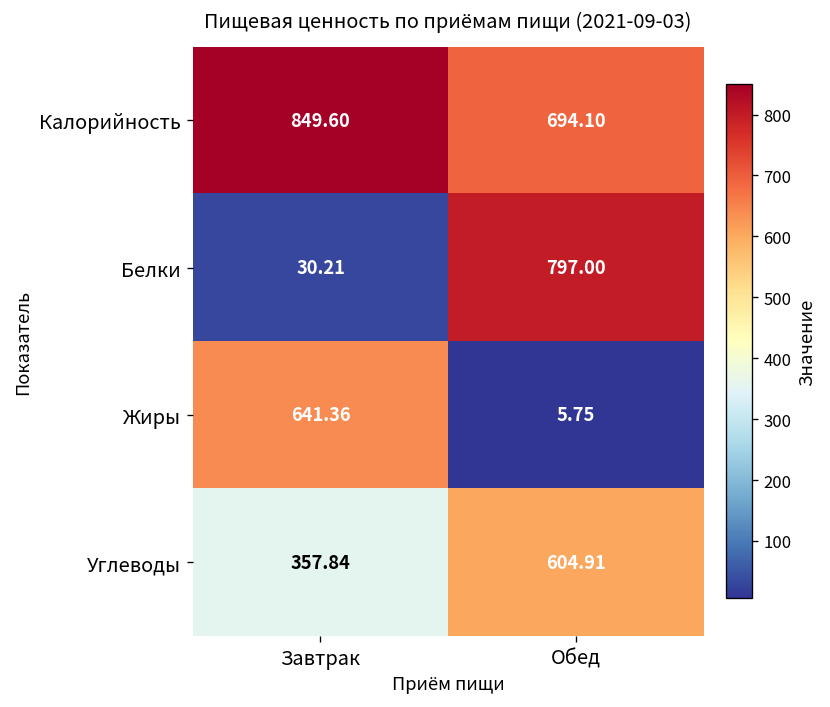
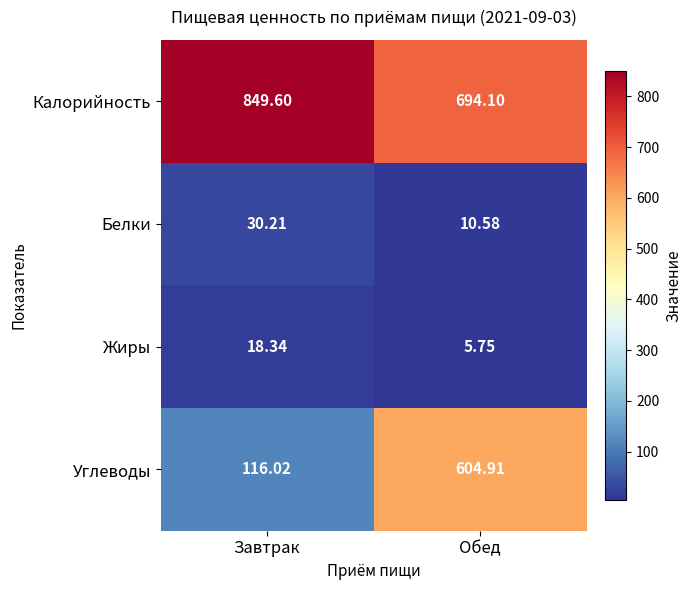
  {
    "Калорийность": {
      "Завтрак": 849.60,
      "Обед": 694.10
    },
    "Белки": {
      "Завтрак": 30.21,
-     "Обед": 797.00
+     "Обед": 10.58
    },
    "Жиры": {
-     "Завтрак": 641.36,
+     "Завтрак": 18.34,
      "Обед": 5.75
    },
    "Углеводы": {
-     "Завтрак": 357.84,
+     "Завтрак": 116.02,
      "Обед": 604.91
    }
  }
